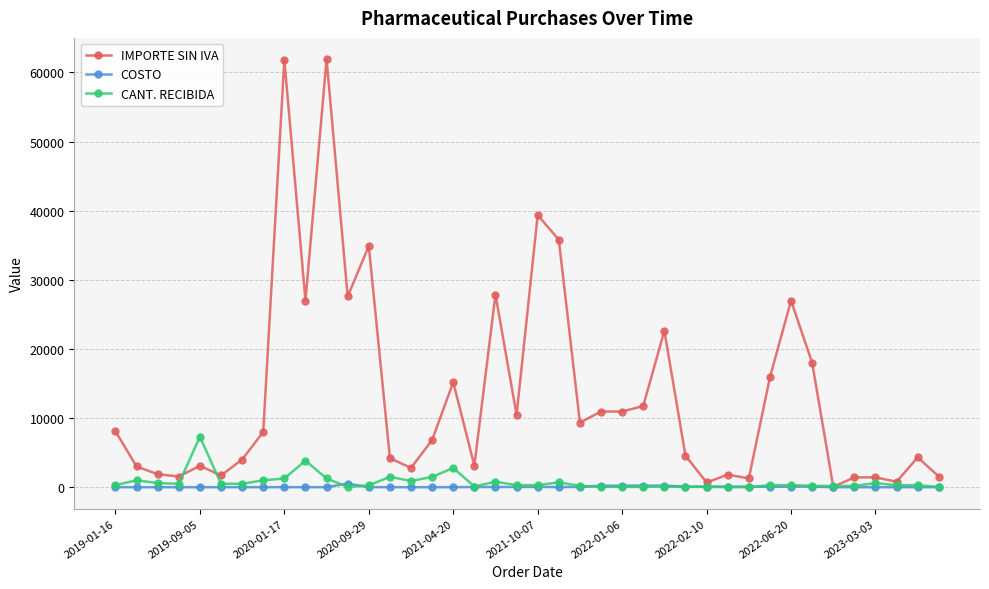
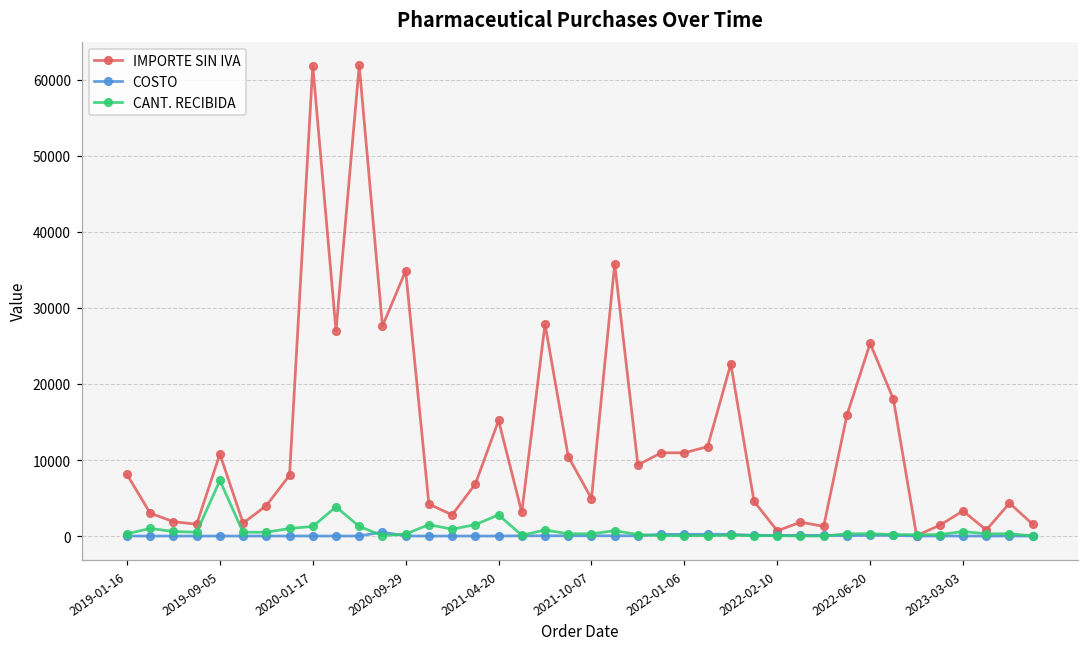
  {
    "IMPORTE SIN IVA": {
      "2019-01-16": 8000,
-     "2019-09-05": 3000,
+     "2019-09-05": 11000,
      "2020-09-29": 35000,
      "2021-04-20": 15000,
-     "2021-10-07": 39000,
+     "2021-10-07": 5000,
      "2022-02-10": 1000,
-     "2022-06-20": 27000,
-     "2023-03-03": 1000
+     "2022-06-20": 25000,
+     "2023-03-03": 3000
    },
    "COSTO": {
      "2019-09-05": 0,
      "2021-04-20": 0,
      "2023-03-03": 0
    },
    "CANT. RECIBIDA": {
      "2019-09-05": 7000,
      "2021-04-20": 3000,
      "2023-03-03": 1000
    }
  }
